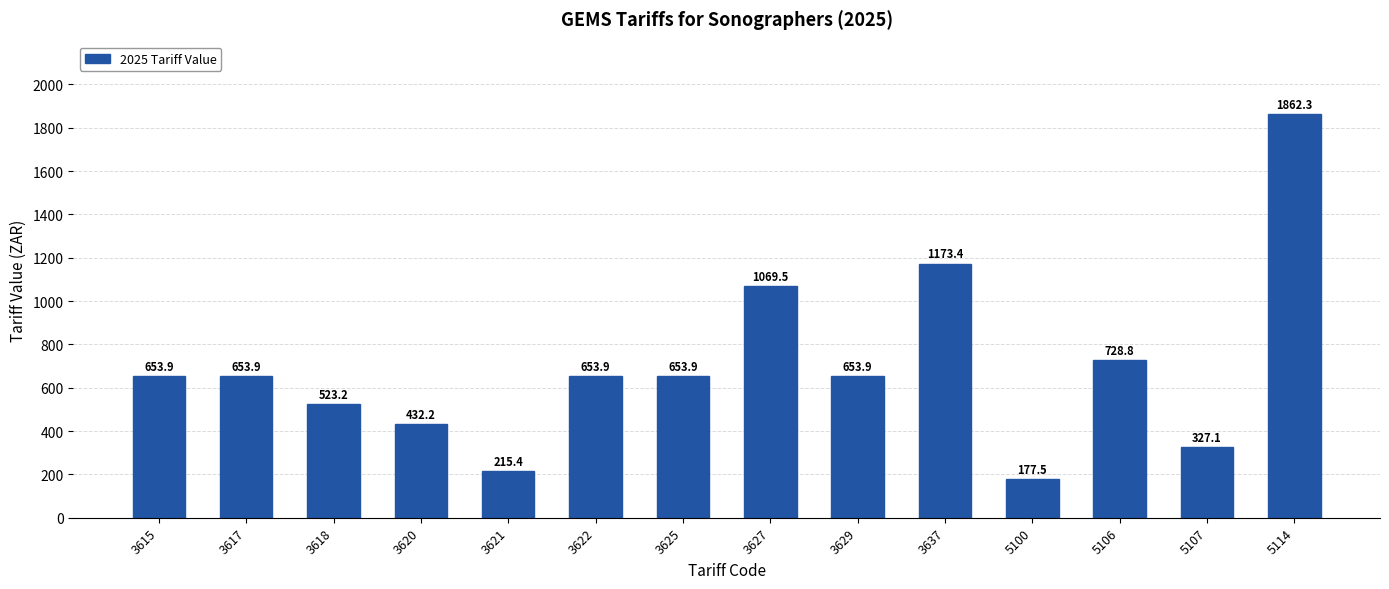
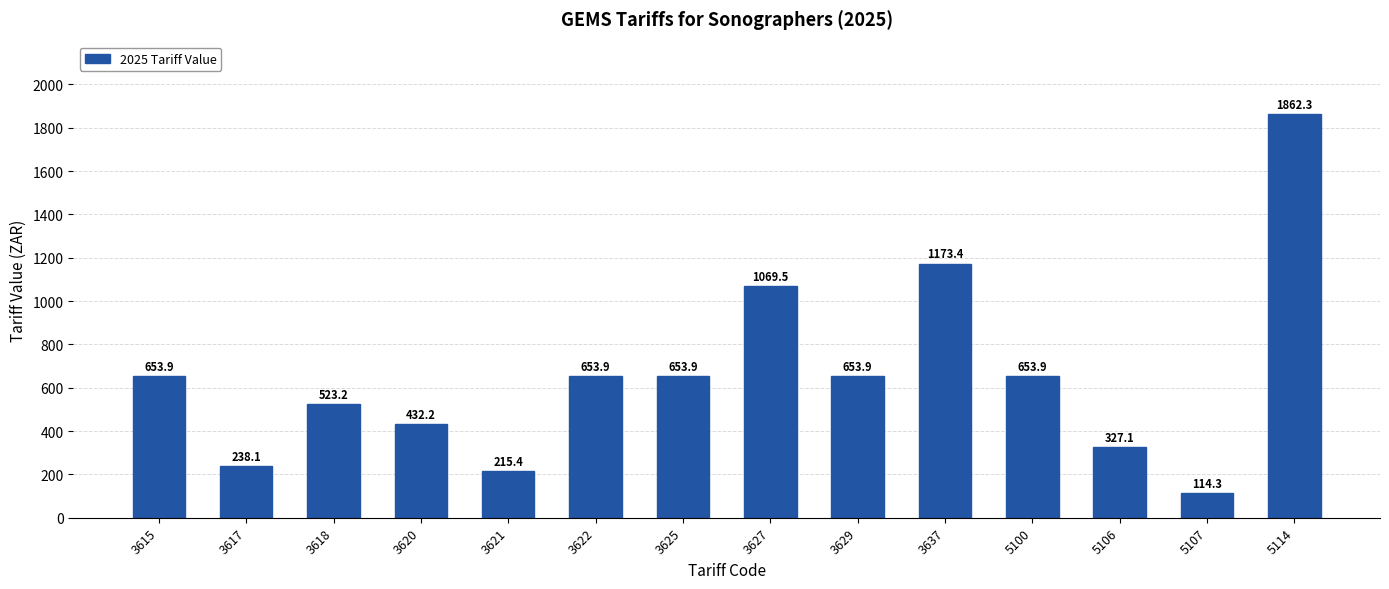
  {
    "3615": 653.9,
-   "3617": 653.9,
+   "3617": 238.1,
    "3618": 523.2,
    "3620": 432.2,
    "3621": 215.4,
    "3622": 653.9,
    "3625": 653.9,
    "3627": 1069.5,
    "3629": 653.9,
    "3637": 1173.4,
-   "5100": 177.5,
-   "5106": 728.8,
-   "5107": 327.1,
+   "5100": 653.9,
+   "5106": 327.1,
+   "5107": 114.3,
    "5114": 1862.3
  }
